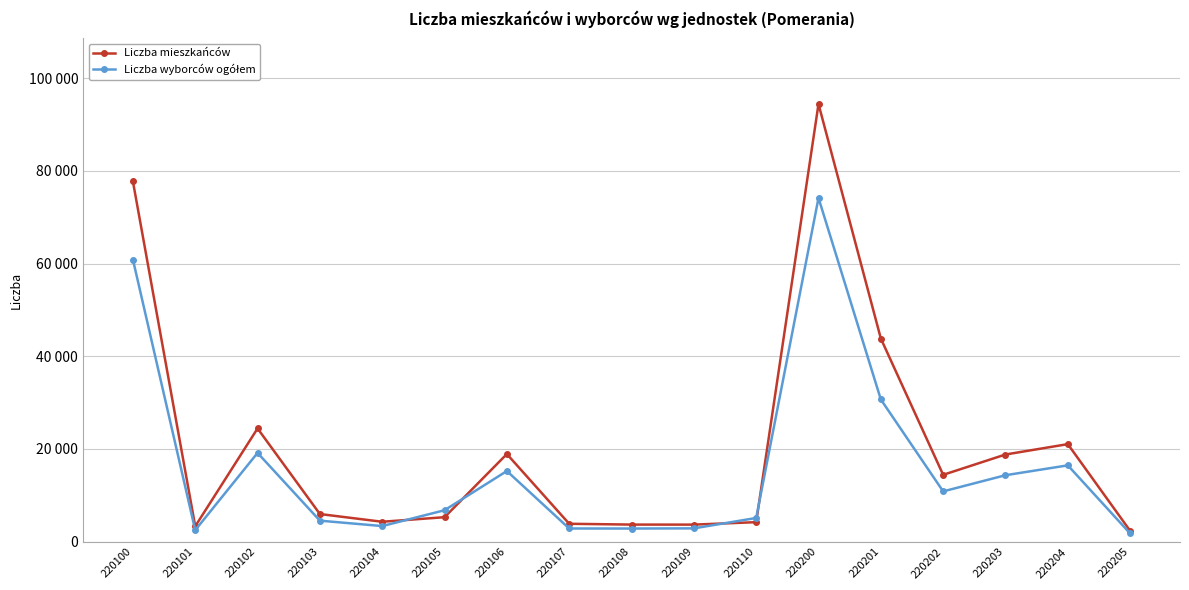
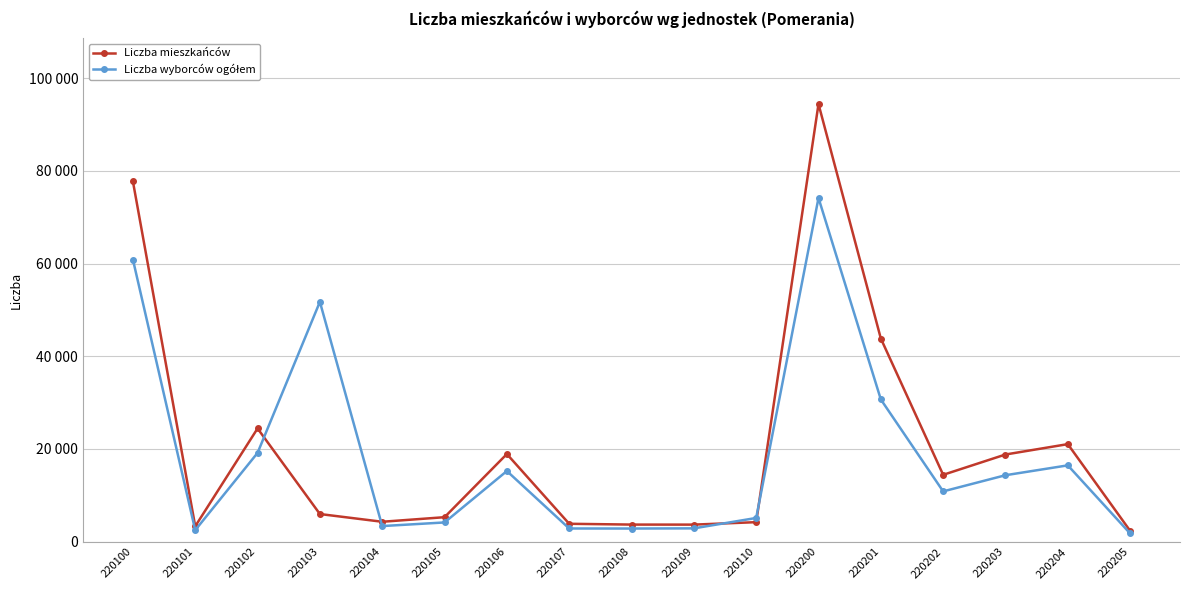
  {
    "Liczba mieszkańców": {
      "220100": 78000,
      "220101": 3000,
      "220102": 24000,
      "220103": 6000,
      "220104": 4000,
      "220105": 5000,
      "220106": 19000,
      "220107": 4000,
      "220108": 4000,
      "220109": 4000,
      "220110": 4000,
      "220200": 94000,
      "220201": 44000,
      "220202": 14000,
      "220203": 19000,
      "220204": 21000,
      "220205": 2000
    },
    "Liczba wyborców ogółem": {
      "220100": 61000,
      "220101": 2000,
      "220102": 19000,
-     "220103": 5000,
+     "220103": 52000,
      "220104": 3000,
-     "220105": 7000,
+     "220105": 4000,
      "220106": 15000,
      "220107": 3000,
      "220108": 3000,
      "220109": 3000,
      "220110": 5000,
      "220200": 74000,
      "220201": 31000,
      "220202": 11000,
      "220203": 14000,
      "220204": 16000,
      "220205": 2000
    }
  }
